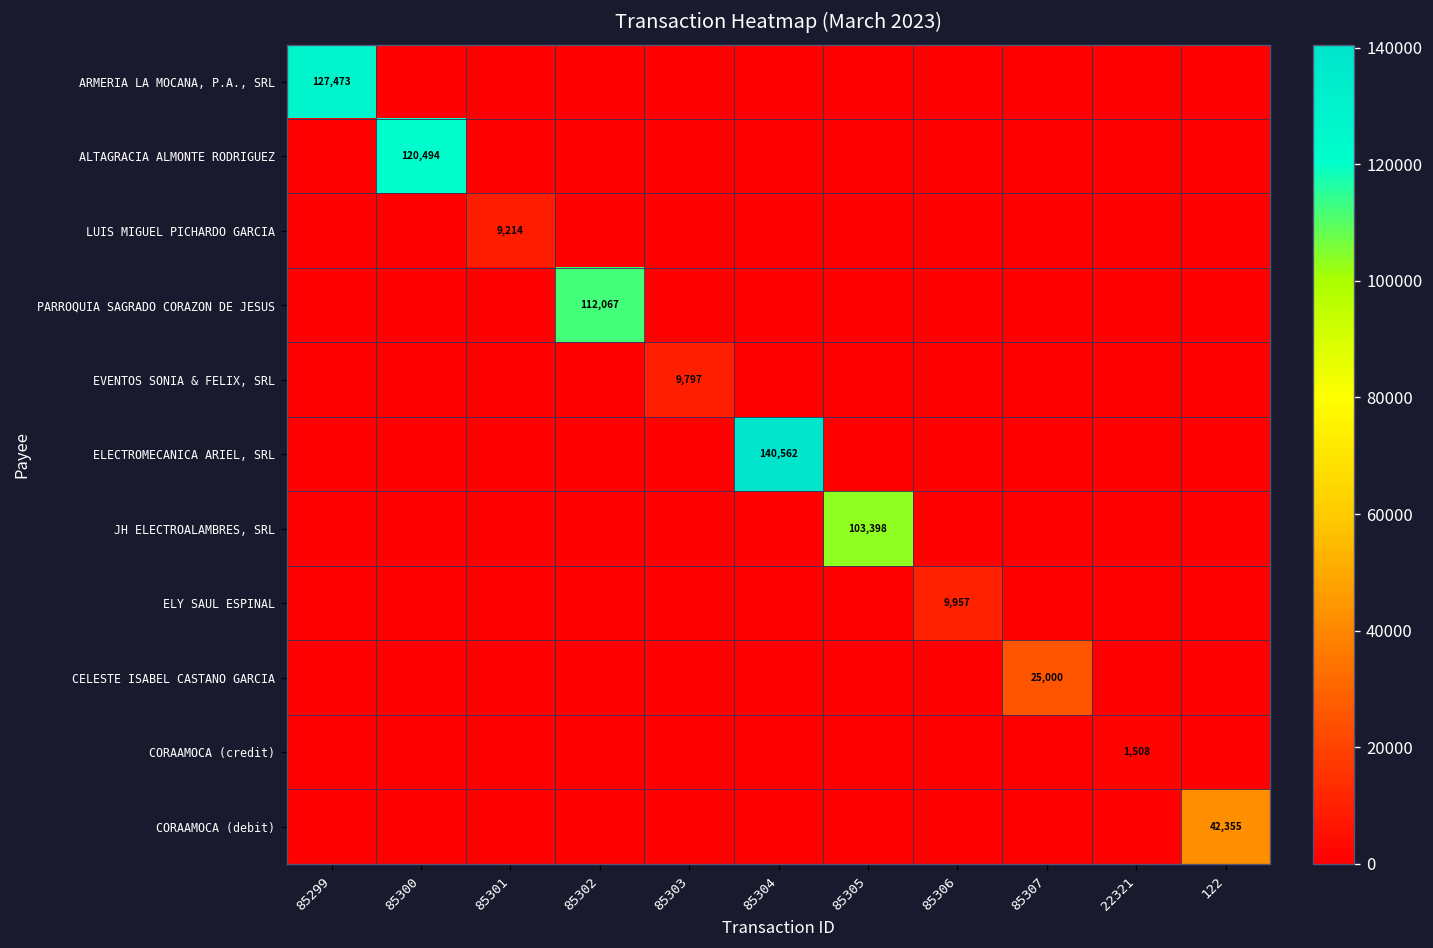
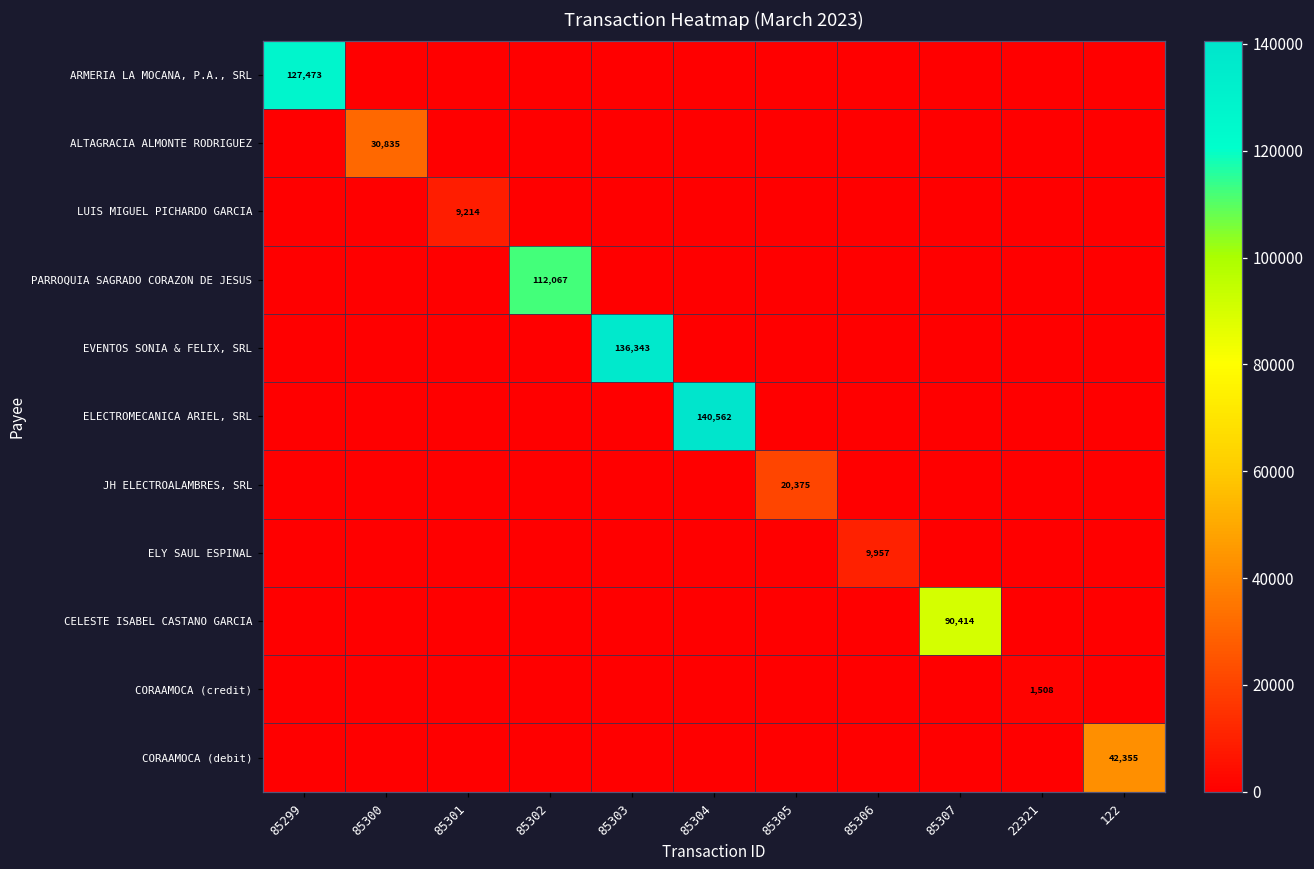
  {
    "ARMERIA LA MOCANA, P.A., SRL": {
      "85299": "127,473"
    },
    "ALTAGRACIA ALMONTE RODRIGUEZ": {
-     "85300": "120,494"
+     "85300": "30,835"
    },
    "LUIS MIGUEL PICHARDO GARCIA": {
      "85301": "9,214"
    },
    "PARROQUIA SAGRADO CORAZON DE JESUS": {
      "85302": "112,067"
    },
    "EVENTOS SONIA & FELIX, SRL": {
-     "85303": "9,797"
+     "85303": "136,343"
    },
    "ELECTROMECANICA ARIEL, SRL": {
      "85304": "140,562"
    },
    "JH ELECTROALAMBRES, SRL": {
-     "85305": "103,398"
+     "85305": "20,375"
    },
    "ELY SAUL ESPINAL": {
      "85306": "9,957"
    },
    "CELESTE ISABEL CASTANO GARCIA": {
-     "85307": "25,000"
+     "85307": "90,414"
    },
    "CORAAMOCA (credit)": {
      "22321": "1,508"
    },
    "CORAAMOCA (debit)": {
      "122": "42,355"
    }
  }
